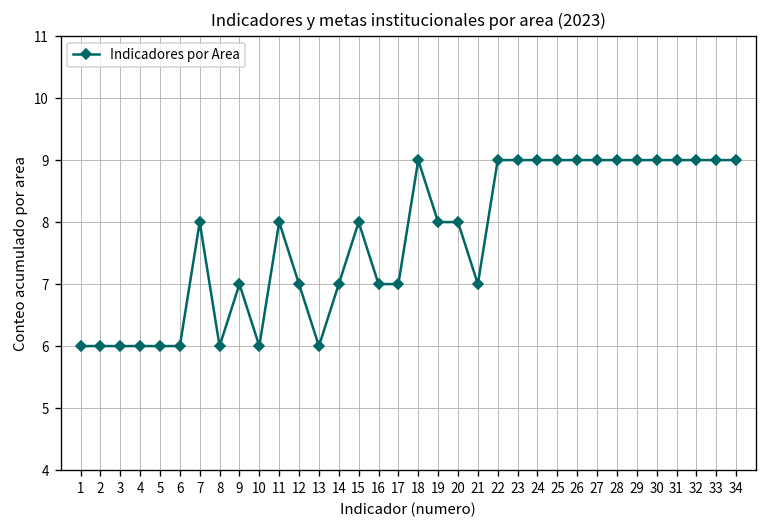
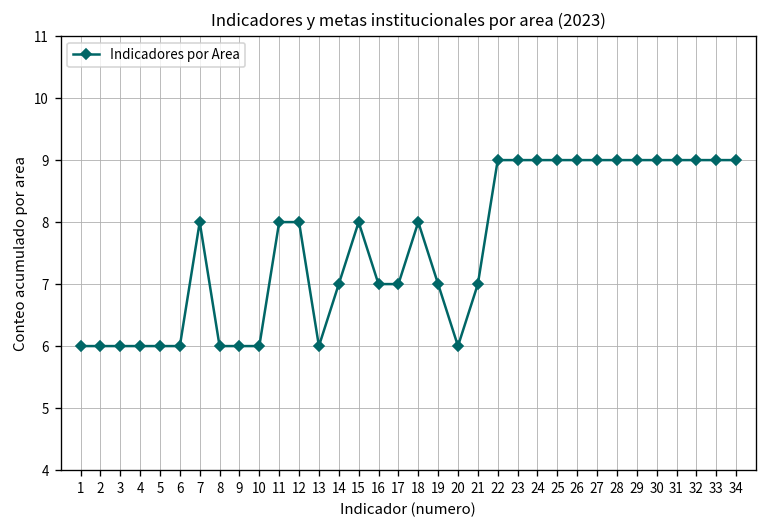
  {
    "1": 6,
    "2": 6,
    "3": 6,
    "4": 6,
    "5": 6,
    "6": 6,
    "7": 8,
    "8": 6,
-   "9": 7,
+   "9": 6,
    "10": 6,
    "11": 8,
-   "12": 7,
+   "12": 8,
    "13": 6,
    "14": 7,
    "15": 8,
    "16": 7,
    "17": 7,
-   "18": 9,
-   "19": 8,
-   "20": 8,
+   "18": 8,
+   "19": 7,
+   "20": 6,
    "21": 7,
    "22": 9,
    "23": 9,
    "24": 9,
    "25": 9,
    "26": 9,
    "27": 9,
    "28": 9,
    "29": 9,
    "30": 9,
    "31": 9,
    "32": 9,
    "33": 9,
    "34": 9
  }
